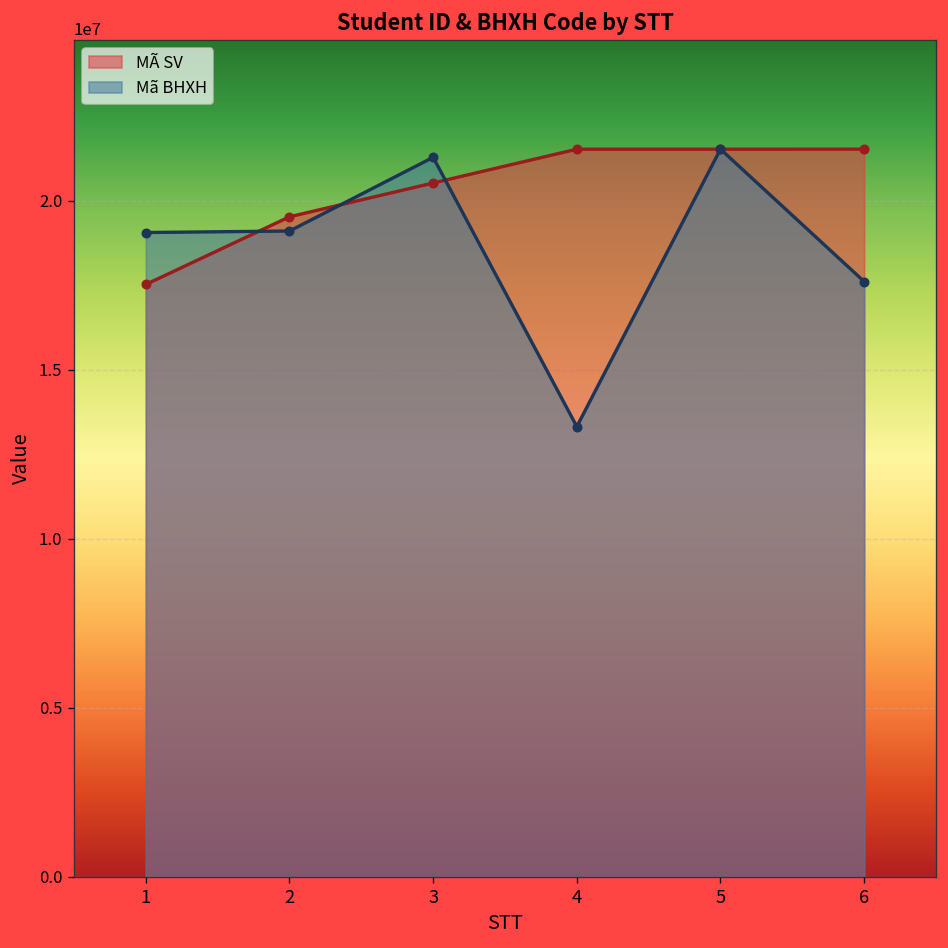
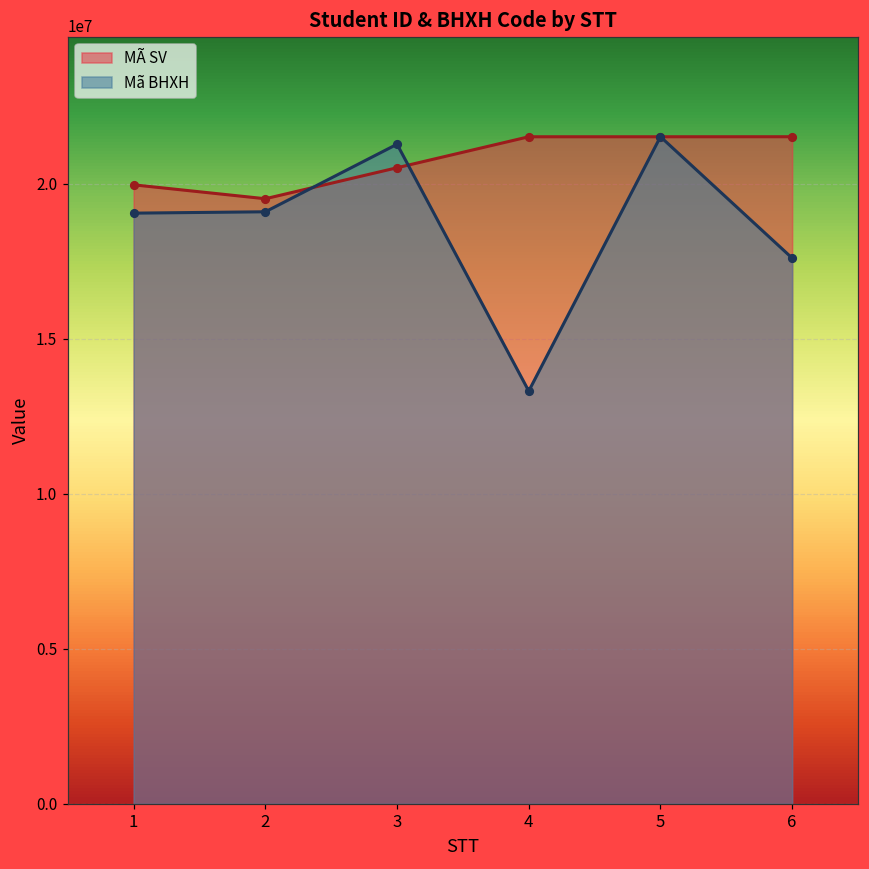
  {
    "MÃ SV": {
-     "1": 17500000,
+     "1": 20000000,
      "2": 19500000,
      "3": 20500000,
      "4": 21500000,
      "6": 21500000
    },
    "Mã BHXH": {
      "1": 19100000,
      "2": 19100000,
      "3": 21300000,
      "4": 13300000,
      "6": 17600000
    }
  }
